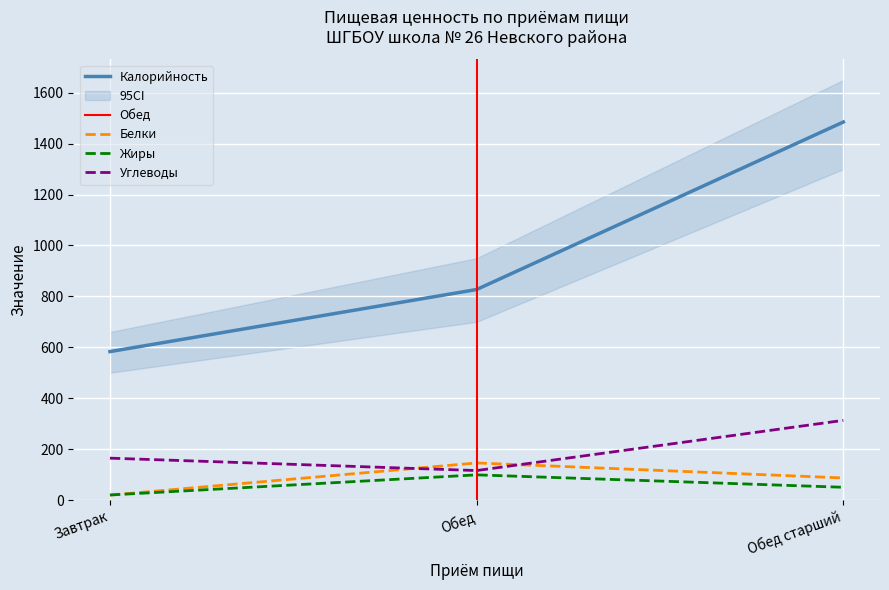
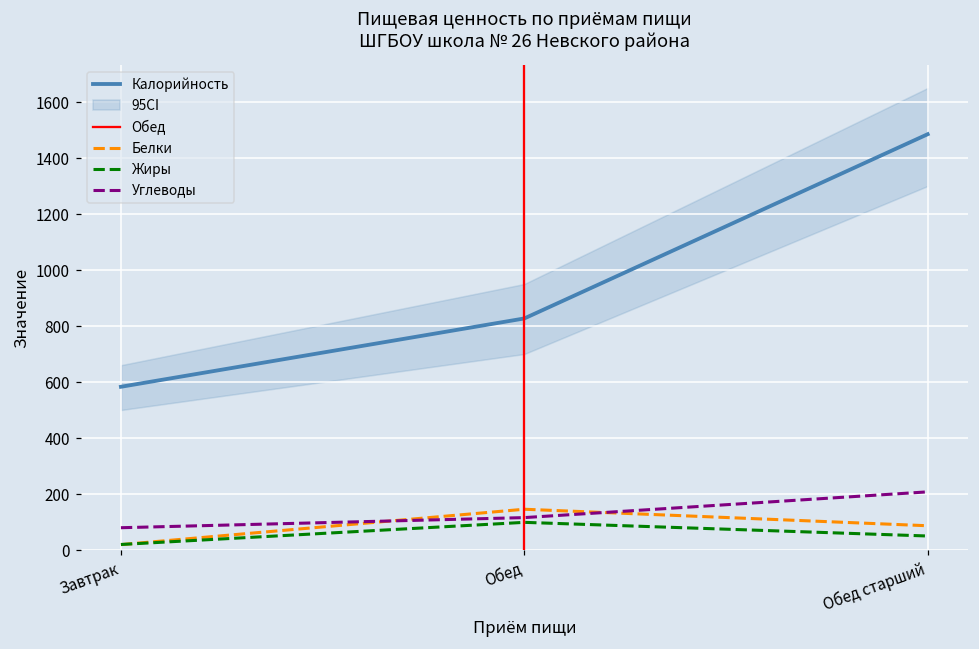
  {
    "Белки": {
      "Обед": 150,
      "Обед старший": 90
    },
    "Жиры": {
      "Обед": 100,
      "Обед старший": 50
    },
    "Углеводы": {
-     "Завтрак": 160,
+     "Завтрак": 80,
      "Обед": 120,
-     "Обед старший": 310
+     "Обед старший": 210
    }
  }
